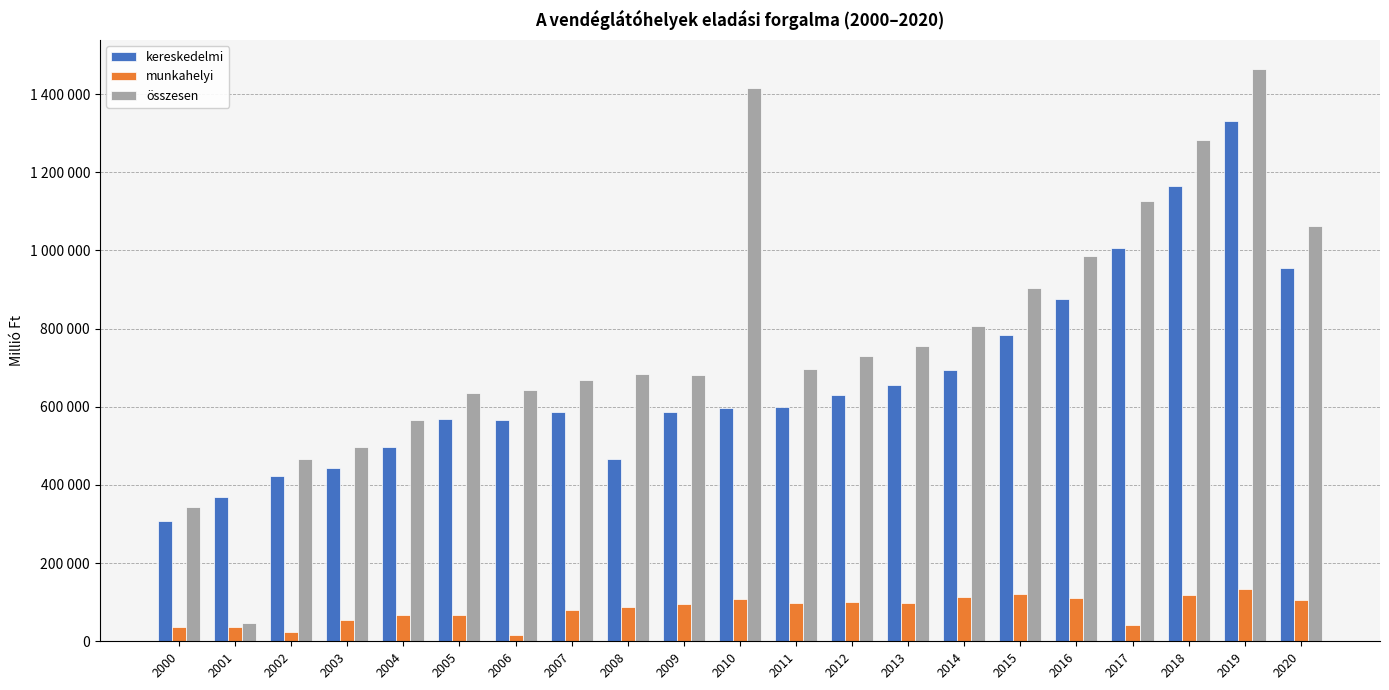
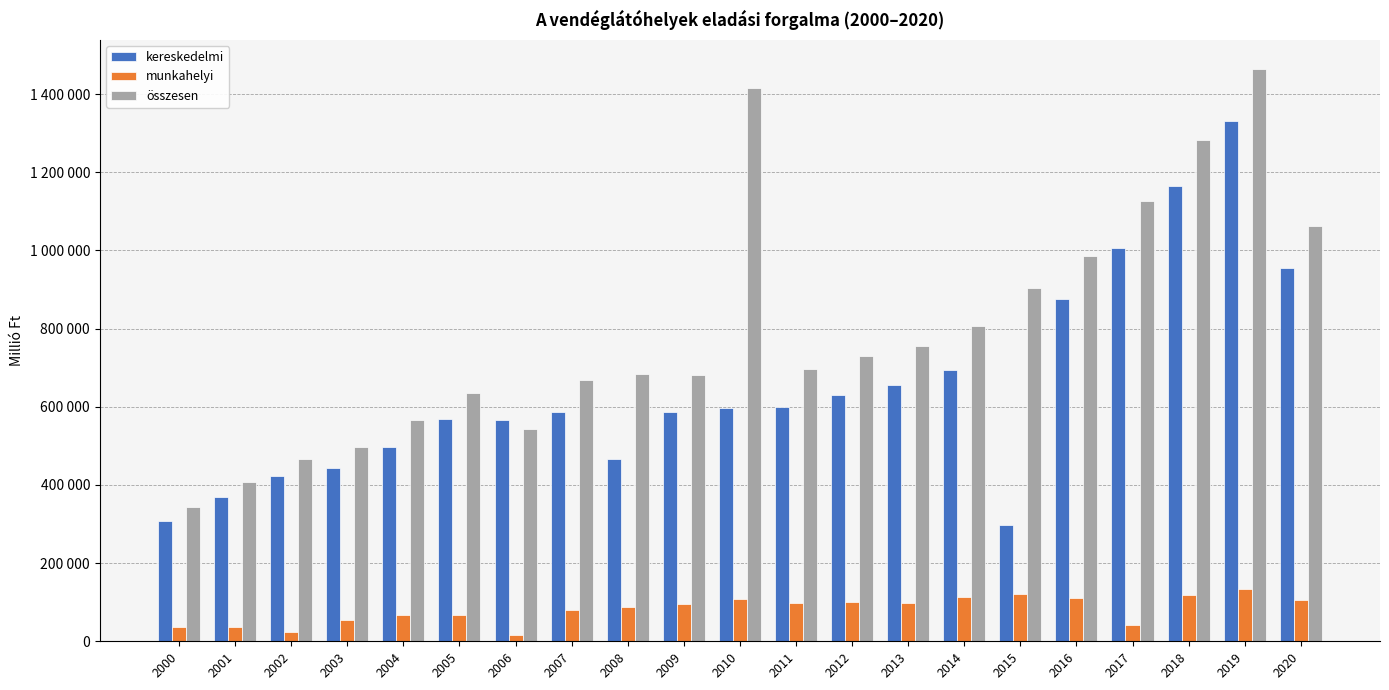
  {
    "kereskedelmi": {
      "2000": 310000,
      "2001": 370000,
      "2002": 420000,
      "2003": 440000,
      "2004": 500000,
      "2005": 570000,
      "2006": 570000,
      "2007": 590000,
      "2008": 470000,
      "2009": 590000,
      "2010": 600000,
      "2011": 600000,
      "2012": 630000,
      "2013": 660000,
      "2014": 690000,
-     "2015": 780000,
+     "2015": 300000,
      "2016": 880000,
      "2017": 1010000,
      "2018": 1160000,
      "2019": 1330000,
      "2020": 960000
    },
    "munkahelyi": {
      "2000": 40000,
      "2001": 40000,
      "2002": 20000,
      "2003": 50000,
      "2004": 70000,
      "2005": 70000,
      "2006": 20000,
      "2007": 80000,
      "2008": 90000,
      "2009": 90000,
      "2010": 110000,
      "2011": 100000,
      "2012": 100000,
      "2013": 100000,
      "2014": 110000,
      "2015": 120000,
      "2016": 110000,
      "2017": 40000,
      "2018": 120000,
      "2019": 130000,
      "2020": 110000
    },
    "összesen": {
      "2000": 340000,
-     "2001": 50000,
+     "2001": 410000,
      "2002": 470000,
      "2003": 500000,
      "2004": 570000,
      "2005": 640000,
-     "2006": 640000,
+     "2006": 540000,
      "2007": 670000,
      "2008": 680000,
      "2009": 680000,
      "2010": 1410000,
      "2011": 700000,
      "2012": 730000,
      "2013": 750000,
      "2014": 810000,
      "2015": 900000,
      "2016": 990000,
      "2017": 1130000,
      "2018": 1280000,
      "2019": 1460000,
      "2020": 1060000
    }
  }
